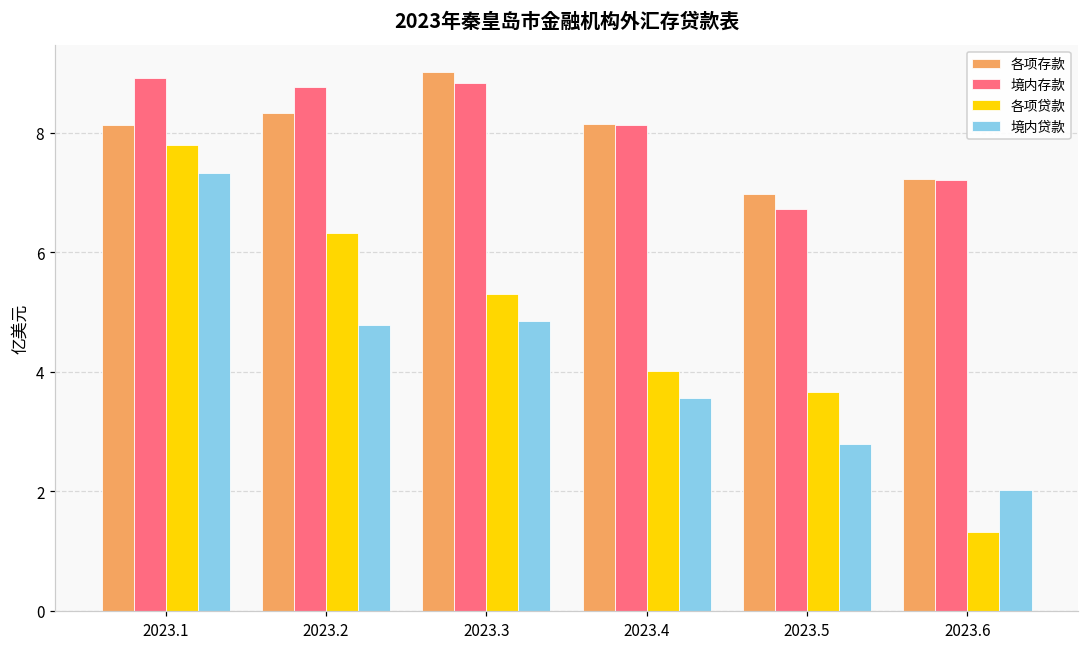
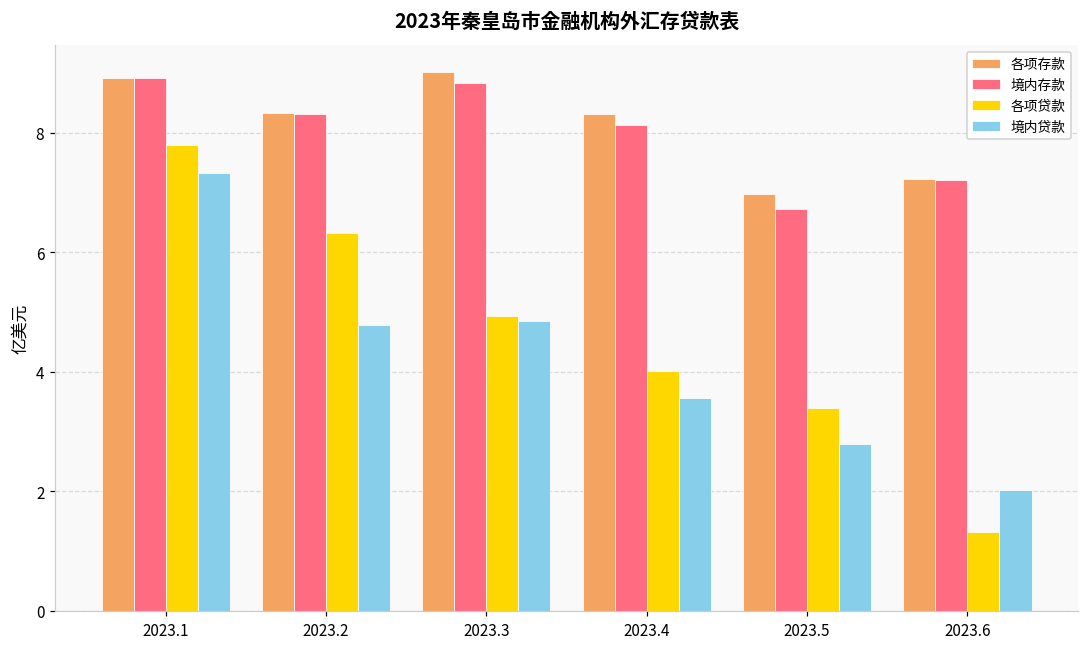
  {
    "各项存款": {
-     "2023.1": 8.1,
+     "2023.1": 8.9,
      "2023.2": 8.3,
      "2023.3": 9.0,
-     "2023.4": 8.1,
+     "2023.4": 8.3,
      "2023.5": 7.0,
      "2023.6": 7.2
    },
    "境内存款": {
      "2023.1": 8.9,
-     "2023.2": 8.8,
+     "2023.2": 8.3,
      "2023.3": 8.8,
      "2023.4": 8.1,
      "2023.5": 6.7,
      "2023.6": 7.2
    },
    "各项贷款": {
      "2023.1": 7.8,
      "2023.2": 6.3,
-     "2023.3": 5.3,
+     "2023.3": 4.9,
      "2023.4": 4.0,
-     "2023.5": 3.7,
+     "2023.5": 3.4,
      "2023.6": 1.3
    },
    "境内贷款": {
      "2023.1": 7.3,
      "2023.2": 4.8,
      "2023.3": 4.9,
      "2023.4": 3.6,
      "2023.5": 2.8,
      "2023.6": 2.0
    }
  }
